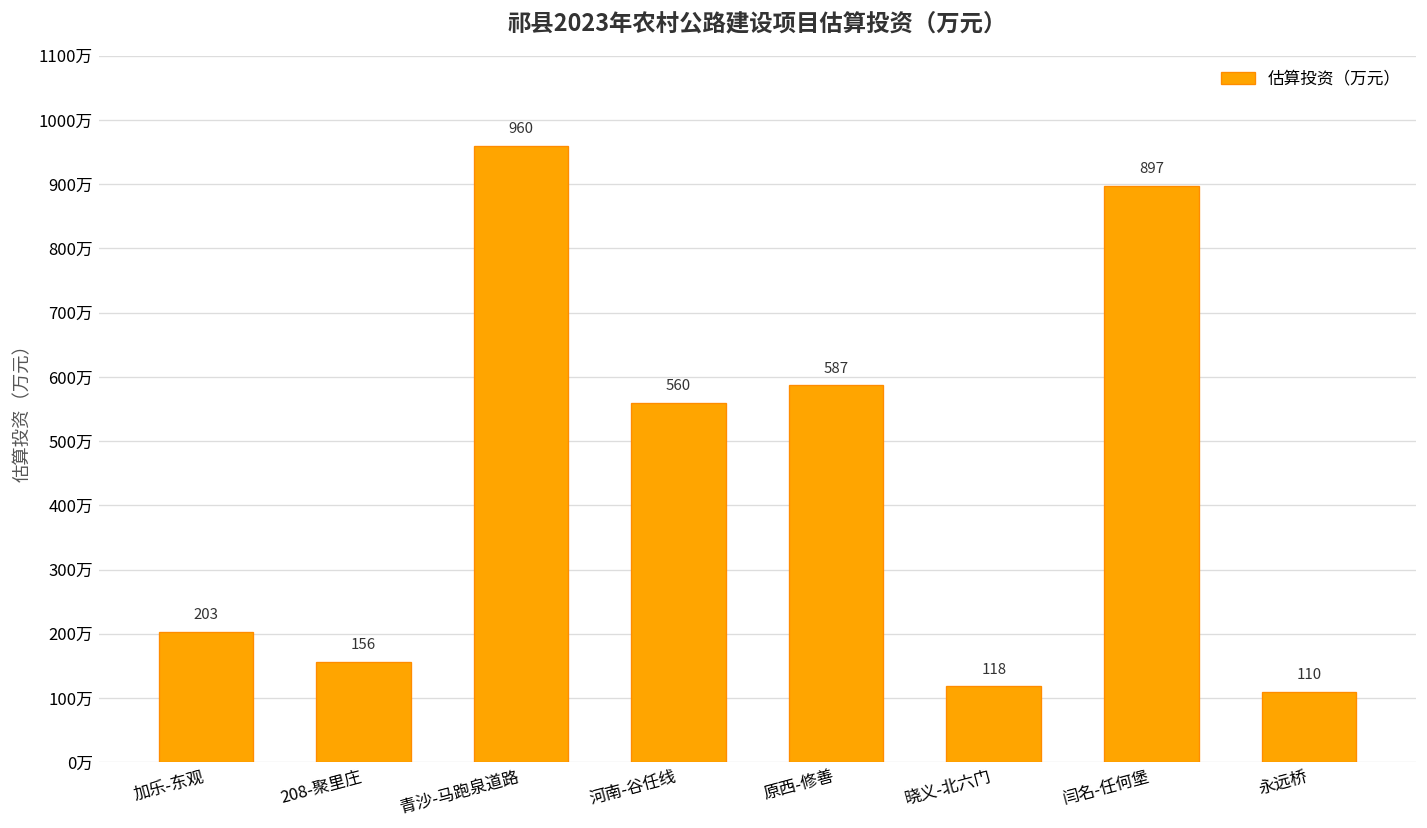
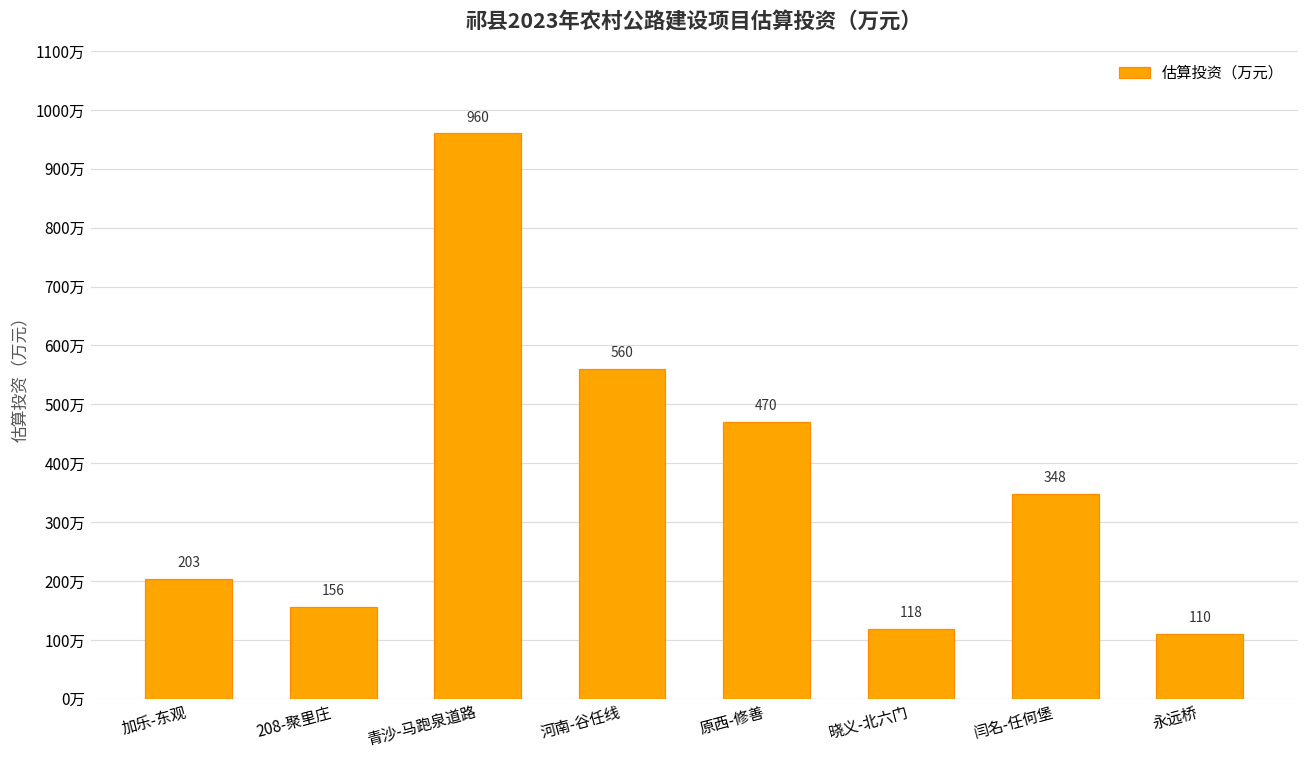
  {
    "加乐-东观": 203,
    "208-聚里庄": 156,
    "青沙-马跑泉道路": 960,
    "河南-谷任线": 560,
-   "原西-修善": 587,
+   "原西-修善": 470,
    "晓义-北六门": 118,
-   "闫名-任何堡": 897,
+   "闫名-任何堡": 348,
    "永远桥": 110
  }
